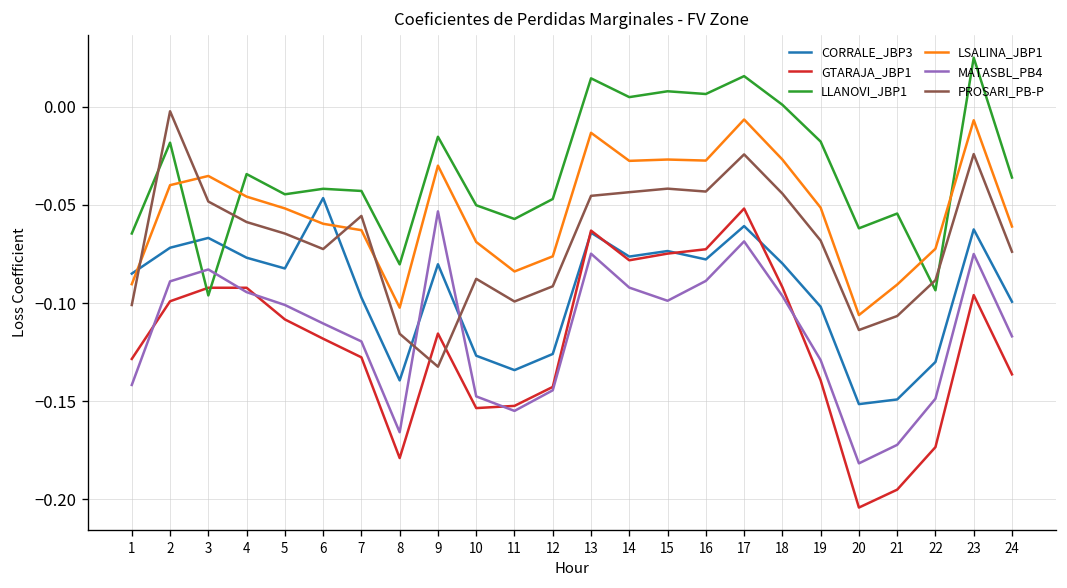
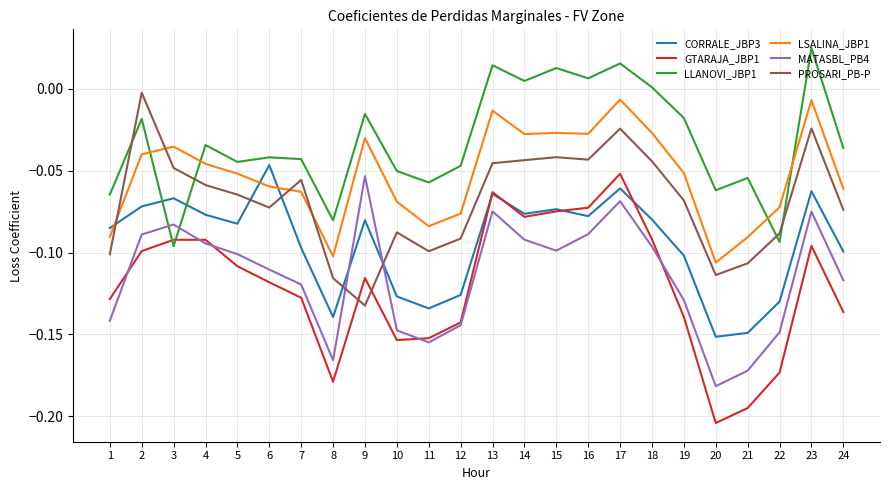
  {
    "CORRALE_JBP3": {
      "1": -0.085,
      "2": -0.072,
      "3": -0.067,
      "4": -0.077,
      "5": -0.082,
      "6": -0.047,
      "7": -0.097,
      "8": -0.139,
      "9": -0.080,
      "10": -0.127,
      "11": -0.134,
      "12": -0.126,
      "14": -0.076,
      "16": -0.078,
      "17": -0.061,
      "18": -0.080,
      "19": -0.102,
      "20": -0.151,
      "21": -0.149,
      "22": -0.130,
      "23": -0.062,
      "24": -0.099
    },
    "GTARAJA_JBP1": {
      "1": -0.128,
      "2": -0.099,
      "3": -0.092,
      "4": -0.092,
      "5": -0.108,
      "6": -0.118,
      "7": -0.128,
      "8": -0.179,
      "9": -0.115,
      "10": -0.153,
      "11": -0.152,
      "12": -0.143,
      "14": -0.078,
      "16": -0.073,
      "17": -0.052,
      "18": -0.092,
      "19": -0.139,
      "20": -0.204,
      "21": -0.195,
      "22": -0.173,
      "23": -0.096,
      "24": -0.136
    },
    "LLANOVI_JBP1": {
      "1": -0.065,
      "2": -0.018,
      "3": -0.096,
      "4": -0.034,
      "5": -0.045,
      "6": -0.042,
      "7": -0.043,
      "8": -0.080,
      "9": -0.015,
      "10": -0.050,
      "11": -0.057,
      "12": -0.047,
      "13": 0.014,
      "14": 0.005,
-     "15": 0.008,
+     "15": 0.013,
      "16": 0.007,
      "17": 0.016,
      "18": 0.001,
      "19": -0.018,
      "20": -0.062,
      "21": -0.054,
      "22": -0.093,
      "23": 0.025,
      "24": -0.036
    },
    "LSALINA_JBP1": {
      "1": -0.090,
      "2": -0.040,
      "3": -0.035,
      "4": -0.046,
      "5": -0.052,
      "6": -0.060,
      "7": -0.063,
      "8": -0.102,
      "9": -0.030,
      "10": -0.069,
      "11": -0.084,
      "12": -0.076,
      "13": -0.013,
      "14": -0.028,
      "15": -0.027,
      "16": -0.027,
      "17": -0.006,
      "18": -0.027,
      "19": -0.051,
      "20": -0.106,
      "21": -0.091,
      "22": -0.072,
      "23": -0.007,
      "24": -0.061
    },
    "MATASBL_PB4": {
      "1": -0.142,
      "2": -0.089,
      "3": -0.083,
      "4": -0.094,
      "5": -0.101,
      "6": -0.110,
      "7": -0.119,
      "8": -0.166,
      "9": -0.053,
      "10": -0.147,
      "11": -0.155,
      "12": -0.144,
      "13": -0.075,
      "14": -0.092,
      "15": -0.099,
      "16": -0.089,
      "17": -0.069,
      "18": -0.096,
      "19": -0.129,
      "20": -0.182,
      "21": -0.172,
      "22": -0.149,
      "23": -0.075,
      "24": -0.117
    },
    "PROSARI_PB-P": {
      "1": -0.101,
      "2": -0.002,
      "3": -0.048,
      "4": -0.059,
      "5": -0.065,
      "6": -0.072,
      "7": -0.056,
      "8": -0.116,
      "9": -0.132,
      "10": -0.088,
      "11": -0.099,
      "12": -0.091,
      "13": -0.045,
      "14": -0.043,
      "15": -0.042,
      "16": -0.043,
      "17": -0.024,
      "18": -0.044,
      "19": -0.068,
      "20": -0.114,
      "21": -0.107,
      "22": -0.088,
      "23": -0.024,
      "24": -0.074
    }
  }
